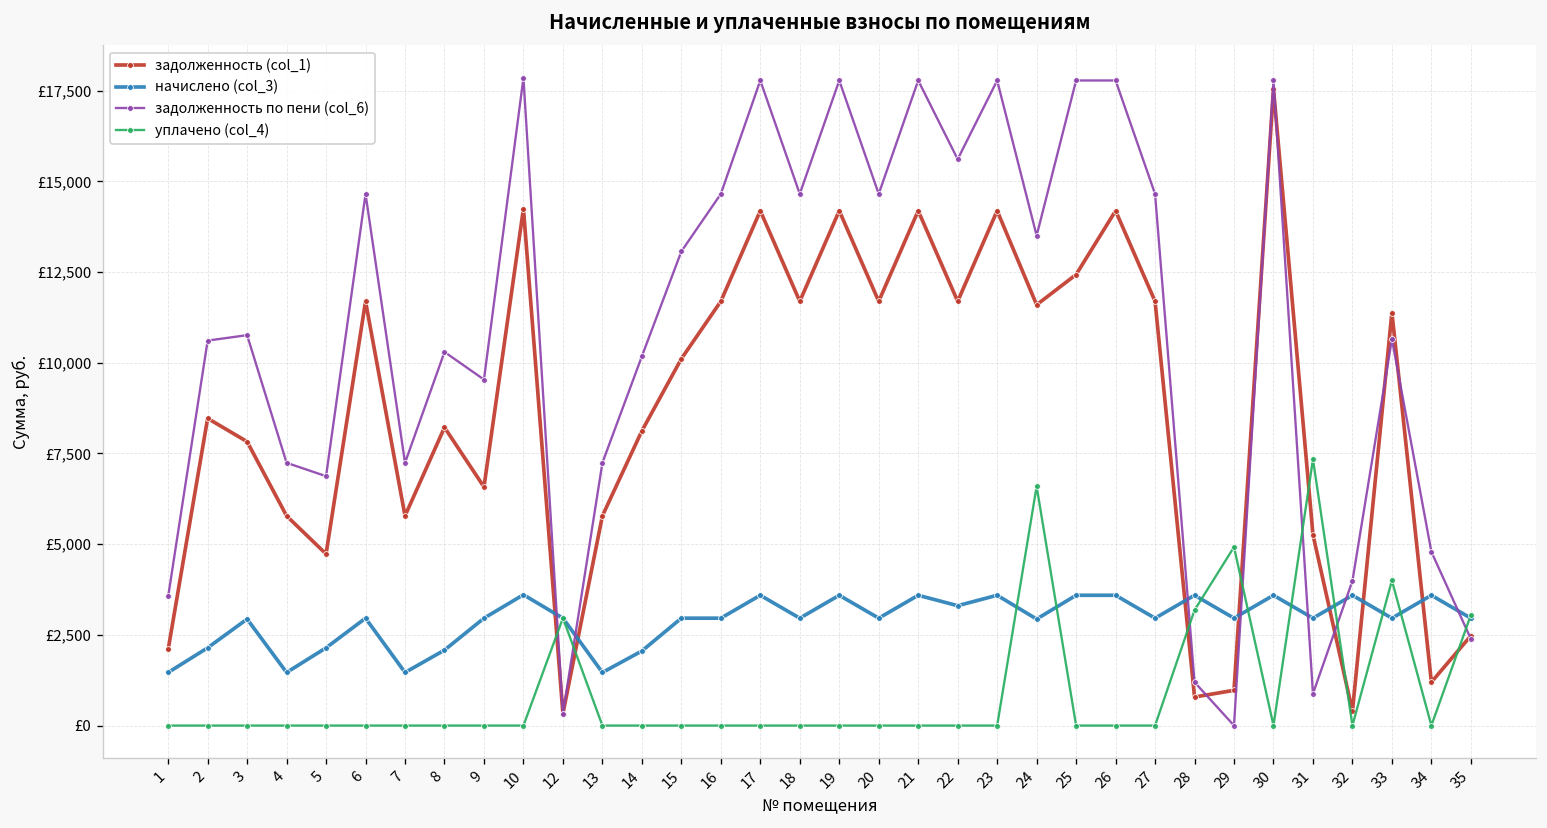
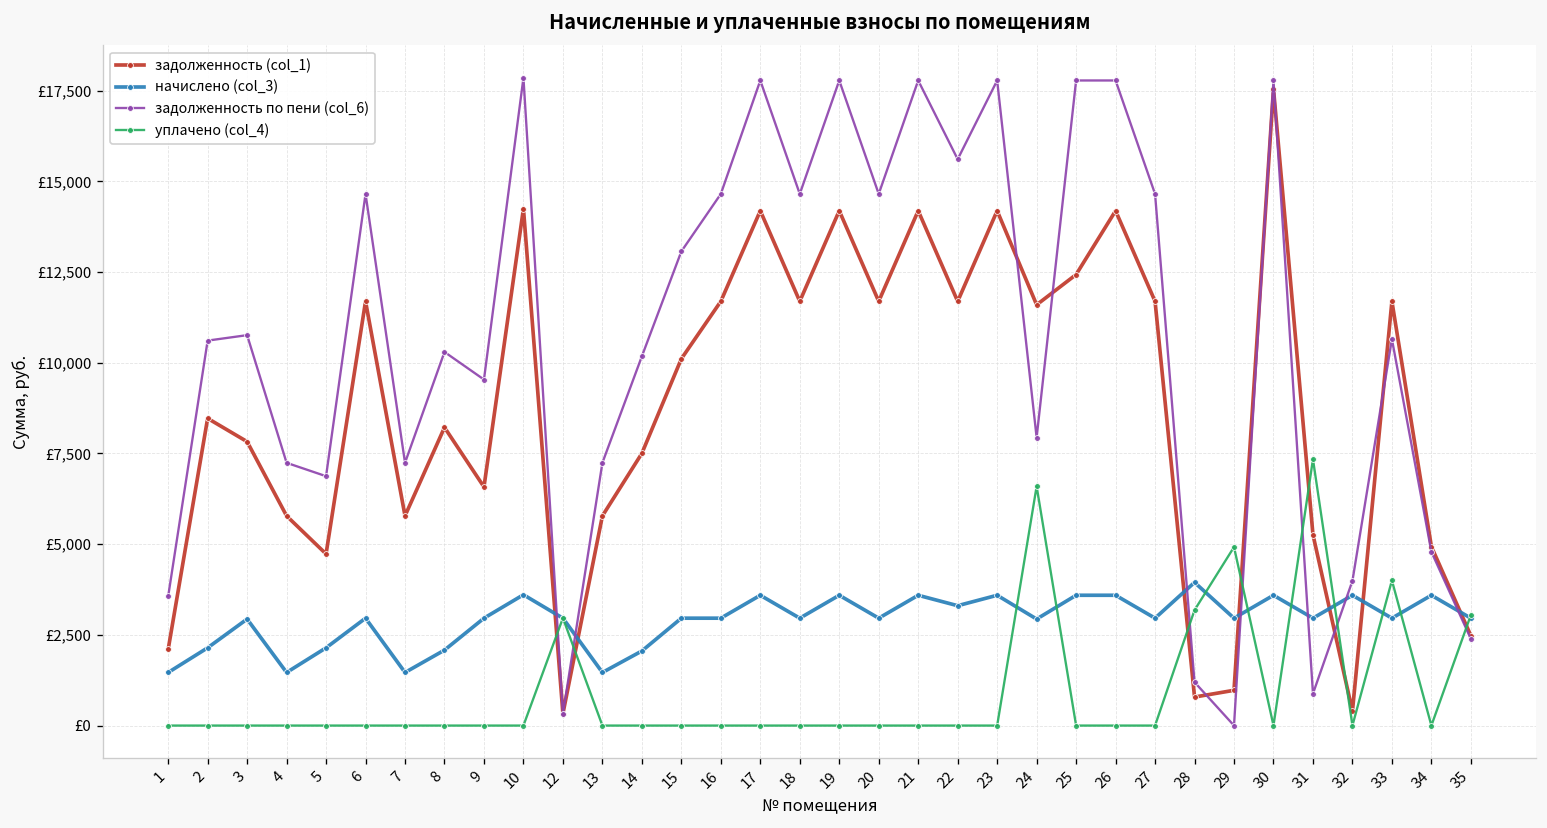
  {
    "задолженность (col_1)": {
      "1": "£2,100",
      "2": "£8,500",
      "3": "£7,800",
      "4": "£5,800",
      "5": "£4,700",
      "6": "£11,700",
      "7": "£5,800",
      "8": "£8,200",
      "9": "£6,600",
      "10": "£14,200",
      "13": "£5,800",
-     "14": "£8,100",
+     "14": "£7,500",
      "15": "£10,100",
      "16": "£11,700",
      "17": "£14,200",
      "18": "£11,700",
      "19": "£14,200",
      "20": "£11,700",
      "21": "£14,200",
      "22": "£11,700",
      "23": "£14,200",
      "24": "£11,600",
      "25": "£12,400",
      "26": "£14,200",
      "27": "£11,700",
      "28": "£800",
      "29": "£1,000",
      "30": "£17,500",
      "31": "£5,300",
      "32": "£400",
-     "33": "£11,400",
-     "34": "£1,200",
+     "33": "£11,700",
+     "34": "£4,900",
      "35": "£2,500"
    },
    "начислено (col_3)": {
      "1": "£1,500",
      "2": "£2,100",
      "3": "£2,900",
      "4": "£1,500",
      "5": "£2,100",
      "6": "£3,000",
      "7": "£1,500",
      "8": "£2,100",
      "9": "£3,000",
      "10": "£3,600",
      "13": "£1,500",
      "14": "£2,100",
      "15": "£3,000",
      "16": "£3,000",
      "17": "£3,600",
      "18": "£3,000",
      "19": "£3,600",
      "20": "£3,000",
      "21": "£3,600",
      "22": "£3,300",
      "23": "£3,600",
      "24": "£2,900",
      "25": "£3,600",
      "26": "£3,600",
      "27": "£3,000",
-     "28": "£3,600",
+     "28": "£3,900",
      "29": "£3,000",
      "30": "£3,600",
      "31": "£3,000",
      "32": "£3,600",
      "33": "£3,000",
      "34": "£3,600",
      "35": "£3,000"
    },
    "задолженность по пени (col_6)": {
      "1": "£3,600",
      "2": "£10,600",
      "3": "£10,800",
      "4": "£7,200",
      "5": "£6,900",
      "6": "£14,700",
      "7": "£7,200",
      "8": "£10,300",
      "9": "£9,500",
      "10": "£17,900",
      "13": "£7,200",
      "14": "£10,200",
      "15": "£13,100",
      "16": "£14,700",
      "17": "£17,800",
      "18": "£14,700",
      "19": "£17,800",
      "20": "£14,700",
      "21": "£17,800",
      "22": "£15,600",
      "23": "£17,800",
-     "24": "£13,500",
+     "24": "£7,900",
      "25": "£17,800",
      "26": "£17,800",
      "27": "£14,700",
      "28": "£1,200",
      "29": "£0",
      "30": "£17,800",
      "31": "£900",
      "32": "£4,000",
      "33": "£10,700",
      "34": "£4,800",
      "35": "£2,400"
    },
    "уплачено (col_4)": {
      "1": "£0",
      "2": "£0",
      "3": "£0",
      "4": "£0",
      "5": "£0",
      "6": "£0",
      "7": "£0",
      "8": "£0",
      "9": "£0",
      "10": "£0",
      "13": "£0",
      "14": "£0",
      "15": "£0",
      "16": "£0",
      "17": "£0",
      "18": "£0",
      "19": "£0",
      "20": "£0",
      "21": "£0",
      "22": "£0",
      "23": "£0",
      "24": "£6,600",
      "25": "£0",
      "26": "£0",
      "27": "£0",
      "28": "£3,200",
      "29": "£4,900",
      "30": "£0",
      "31": "£7,300",
      "32": "£0",
      "33": "£4,000",
      "34": "£0",
      "35": "£3,000"
    }
  }
